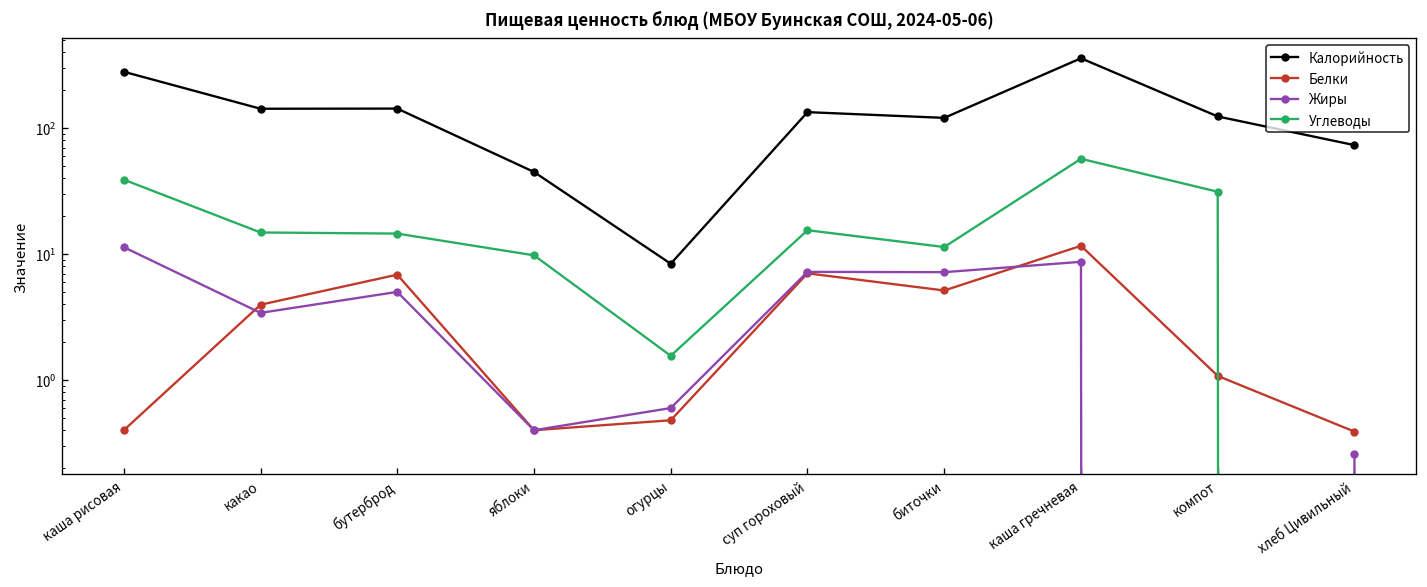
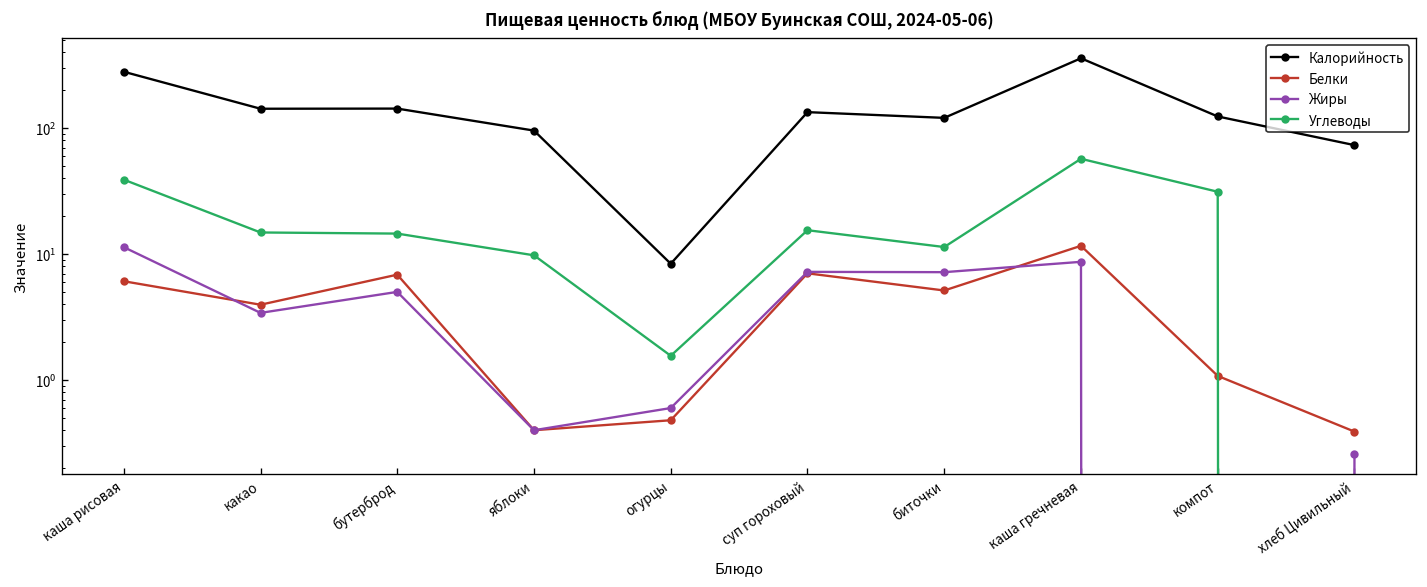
  {
    "Калорийность": {
      "каша рисовая": 280,
      "какао": 140,
      "бутерброд": 140,
-     "яблоки": 45,
+     "яблоки": 100,
      "огурцы": 8,
      "суп гороховый": 130,
      "биточки": 120,
      "каша гречневая": 360,
      "компот": 120,
      "хлеб Цивильный": 70
    },
    "Белки": {
-     "каша рисовая": 0.4,
+     "каша рисовая": 6,
      "какао": 4.0,
      "бутерброд": 7,
      "огурцы": 0.5,
      "биточки": 5,
      "каша гречневая": 12,
      "компот": 1.1,
      "хлеб Цивильный": 0.4
    },
    "Жиры": {
      "каша рисовая": 11,
      "какао": 3.4,
      "бутерброд": 5,
      "огурцы": 0.6,
      "биточки": 7,
      "каша гречневая": 9,
      "хлеб Цивильный": 0.26
    },
    "Углеводы": {
      "каша рисовая": 39,
      "какао": 15,
      "бутерброд": 15,
      "яблоки": 10,
      "огурцы": 1.6,
      "суп гороховый": 16,
      "биточки": 11,
      "каша гречневая": 60,
      "компот": 31
    }
  }
